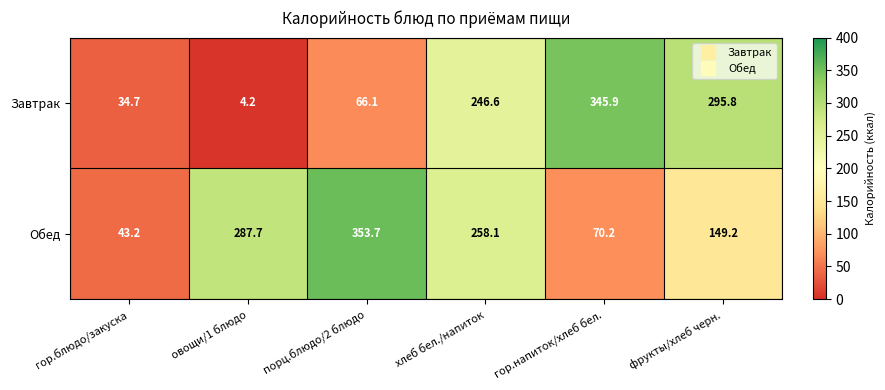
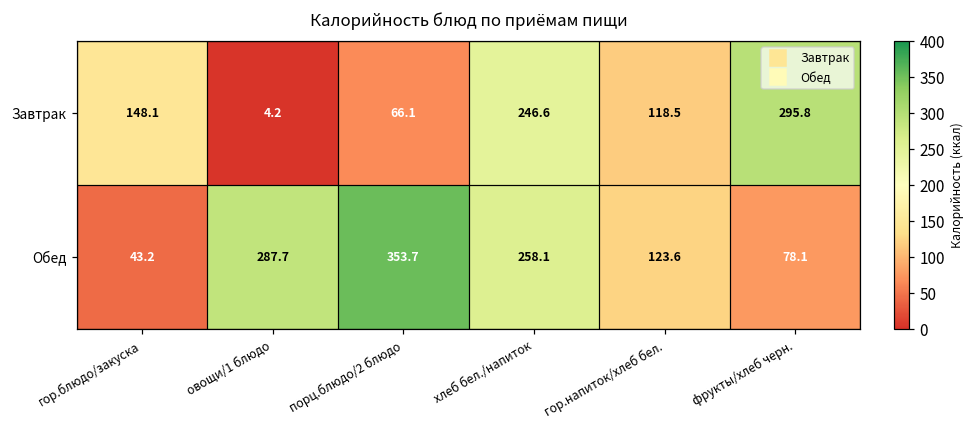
  {
    "Завтрак": {
-     "гор.блюдо/закуска": 34.7,
+     "гор.блюдо/закуска": 148.1,
      "овощи/1 блюдо": 4.2,
      "порц.блюдо/2 блюдо": 66.1,
      "хлеб бел./напиток": 246.6,
-     "гор.напиток/хлеб бел.": 345.9,
+     "гор.напиток/хлеб бел.": 118.5,
      "фрукты/хлеб черн.": 295.8
    },
    "Обед": {
      "гор.блюдо/закуска": 43.2,
      "овощи/1 блюдо": 287.7,
      "порц.блюдо/2 блюдо": 353.7,
      "хлеб бел./напиток": 258.1,
-     "гор.напиток/хлеб бел.": 70.2,
-     "фрукты/хлеб черн.": 149.2
+     "гор.напиток/хлеб бел.": 123.6,
+     "фрукты/хлеб черн.": 78.1
    }
  }
